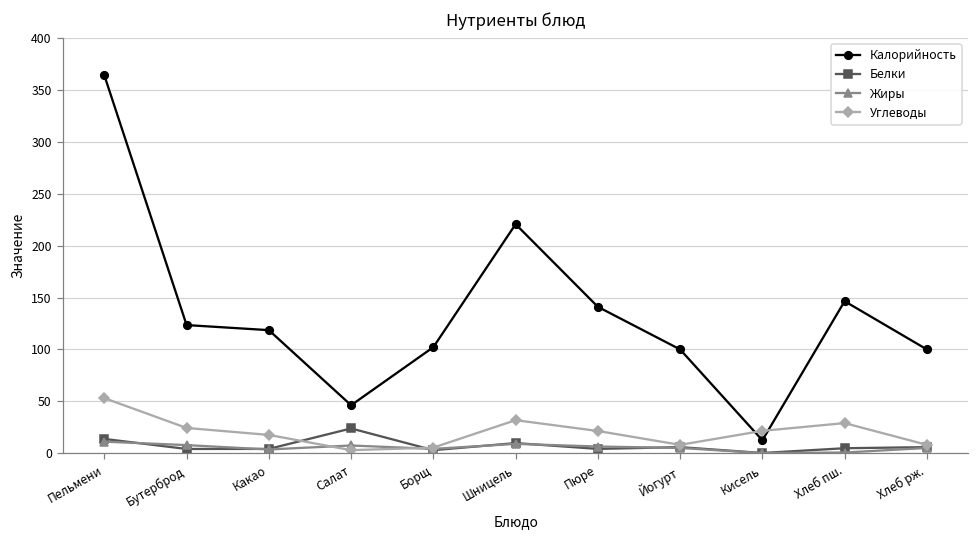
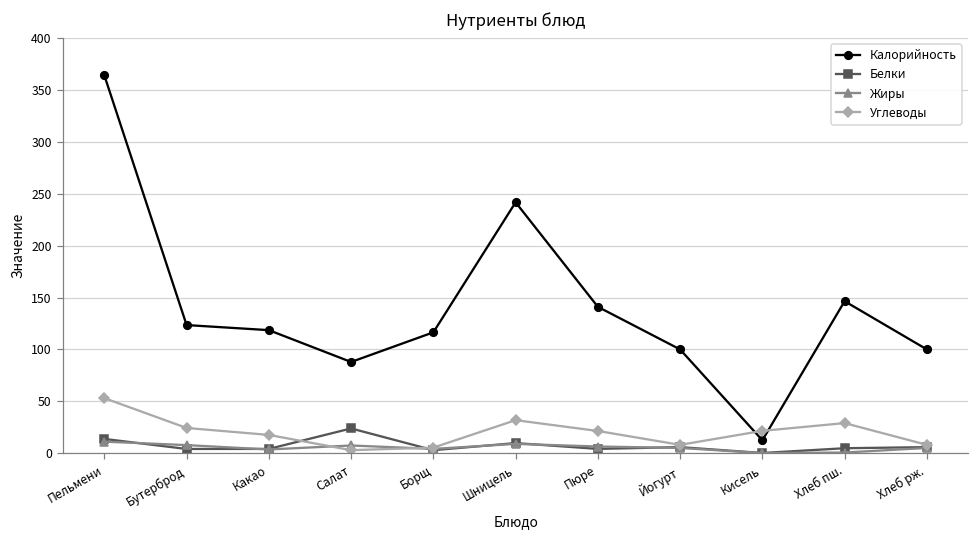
  {
    "Калорийность": {
      "Пельмени": 360,
      "Бутерброд": 120,
      "Какао": 120,
-     "Салат": 50,
-     "Борщ": 100,
-     "Шницель": 220,
+     "Салат": 90,
+     "Борщ": 120,
+     "Шницель": 240,
      "Пюре": 140,
      "Йогурт": 100,
      "Кисель": 10,
      "Хлеб пш.": 150,
      "Хлеб рж.": 100
    },
    "Белки": {
      "Бутерброд": 0,
      "Салат": 20,
      "Хлеб пш.": 0
    }
  }
